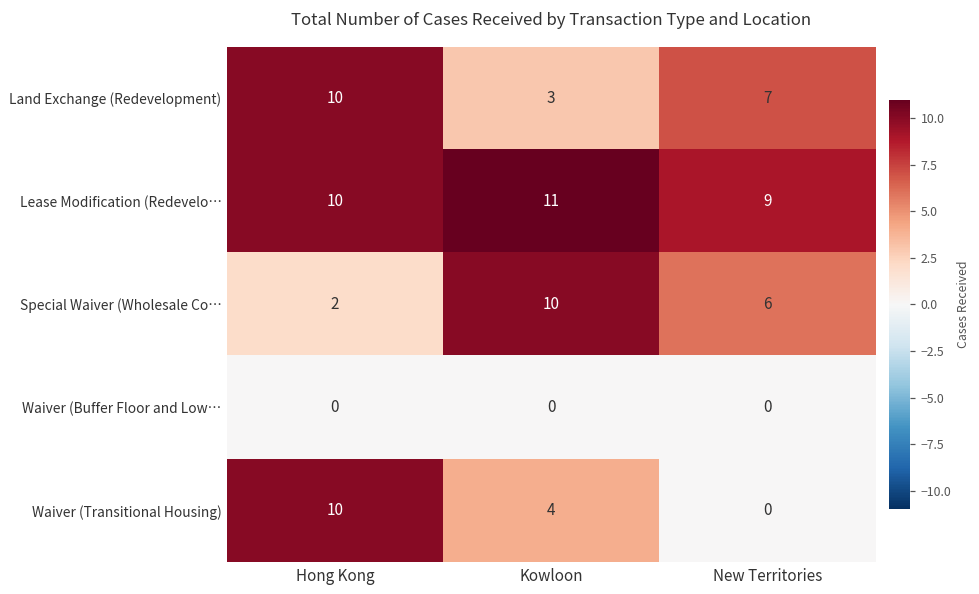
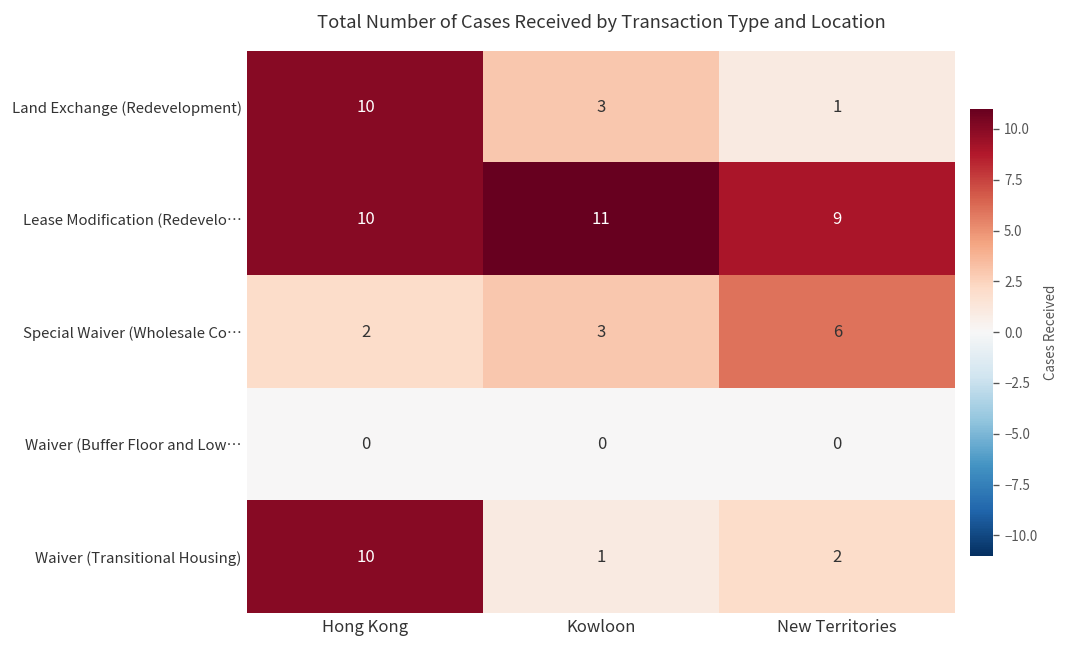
  {
    "Land Exchange (Redevelopment)": {
      "Hong Kong": 10,
      "Kowloon": 3,
-     "New Territories": 7
+     "New Territories": 1
    },
    "Lease Modification (Redevelo…": {
      "Hong Kong": 10,
      "Kowloon": 11,
      "New Territories": 9
    },
    "Special Waiver (Wholesale Co…": {
      "Hong Kong": 2,
-     "Kowloon": 10,
+     "Kowloon": 3,
      "New Territories": 6
    },
    "Waiver (Buffer Floor and Low…": {
      "Hong Kong": 0,
      "Kowloon": 0,
      "New Territories": 0
    },
    "Waiver (Transitional Housing)": {
      "Hong Kong": 10,
-     "Kowloon": 4,
-     "New Territories": 0
+     "Kowloon": 1,
+     "New Territories": 2
    }
  }
